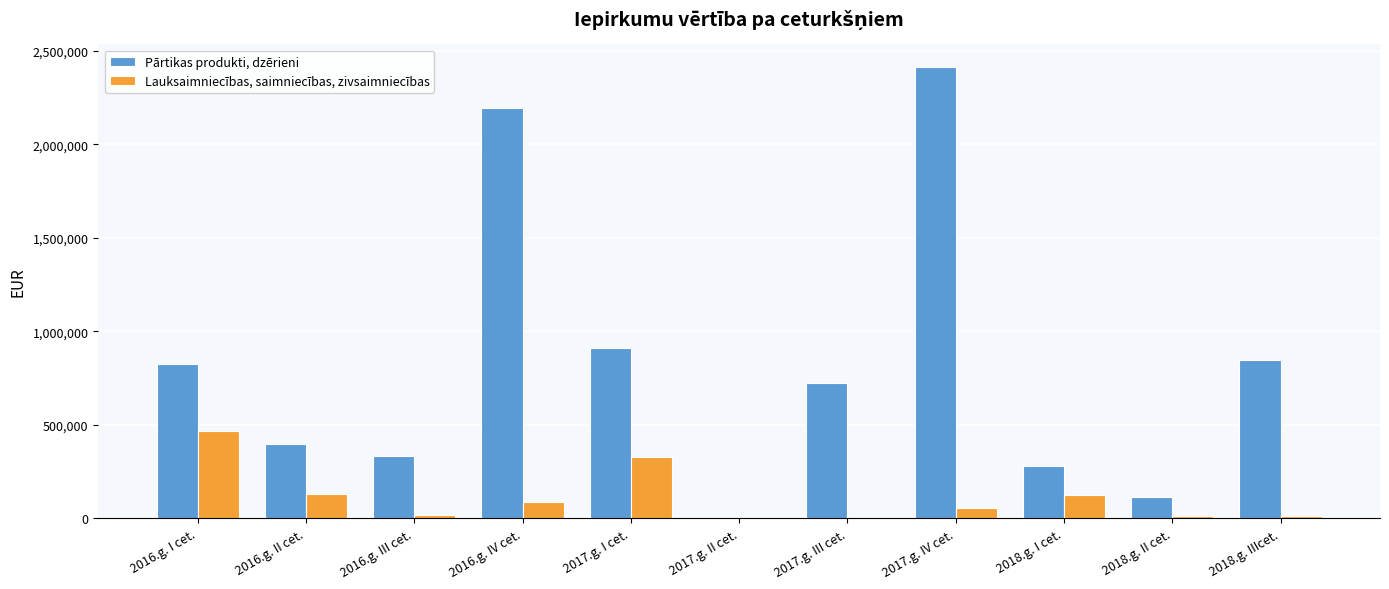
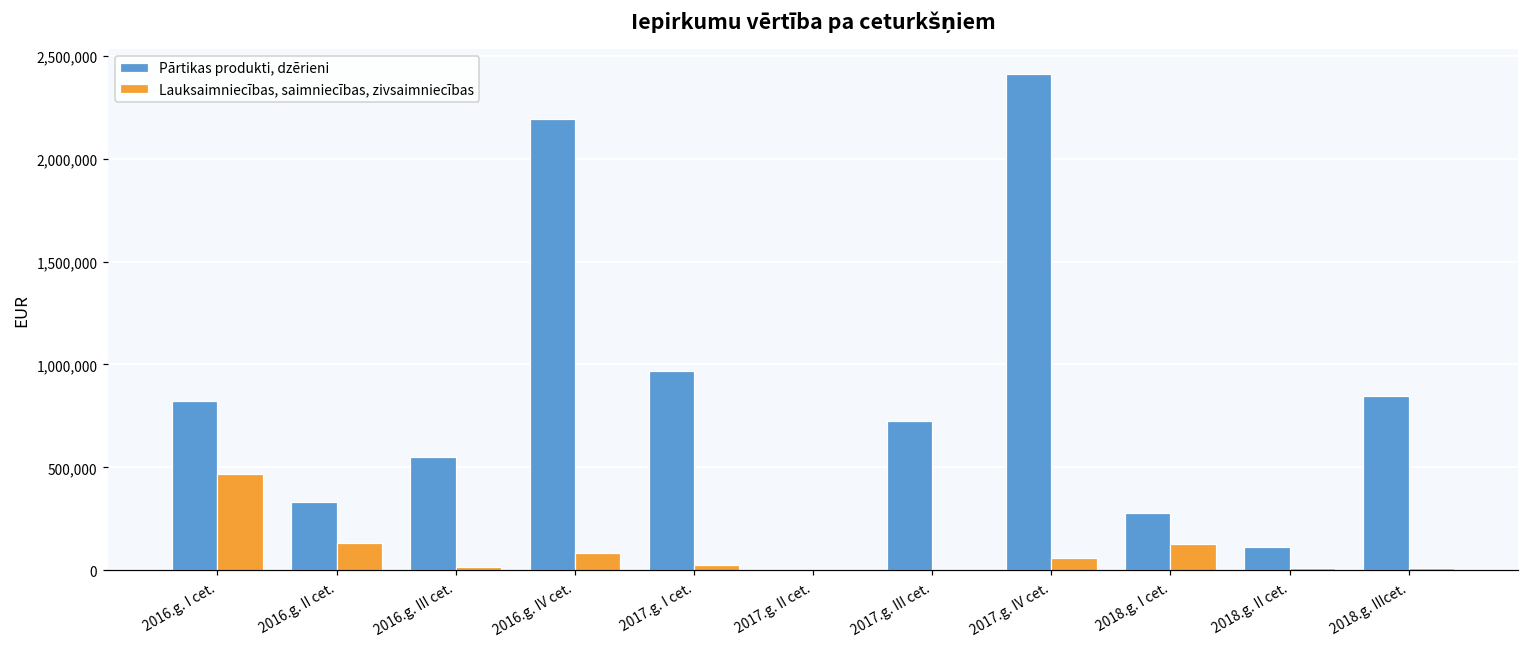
  {
    "Pārtikas produkti, dzērieni": {
      "2016.g. I cet.": "820,000",
-     "2016.g. II cet.": "400,000",
-     "2016.g. III cet.": "330,000",
+     "2016.g. II cet.": "330,000",
+     "2016.g. III cet.": "550,000",
      "2016.g. IV cet.": "2,200,000",
-     "2017.g. I cet.": "910,000",
+     "2017.g. I cet.": "970,000",
      "2017.g. II cet.": "0",
      "2017.g. III cet.": "720,000",
      "2017.g. IV cet.": "2,410,000",
      "2018.g. I cet.": "280,000",
      "2018.g. II cet.": "110,000",
      "2018.g. IIIcet.": "850,000"
    },
    "Lauksaimniecības, saimniecības, zivsaimniecības": {
      "2016.g. I cet.": "470,000",
      "2016.g. II cet.": "130,000",
      "2016.g. III cet.": "20,000",
      "2016.g. IV cet.": "80,000",
-     "2017.g. I cet.": "330,000",
+     "2017.g. I cet.": "30,000",
      "2017.g. II cet.": "0",
      "2017.g. IV cet.": "60,000",
      "2018.g. I cet.": "130,000"
    }
  }
